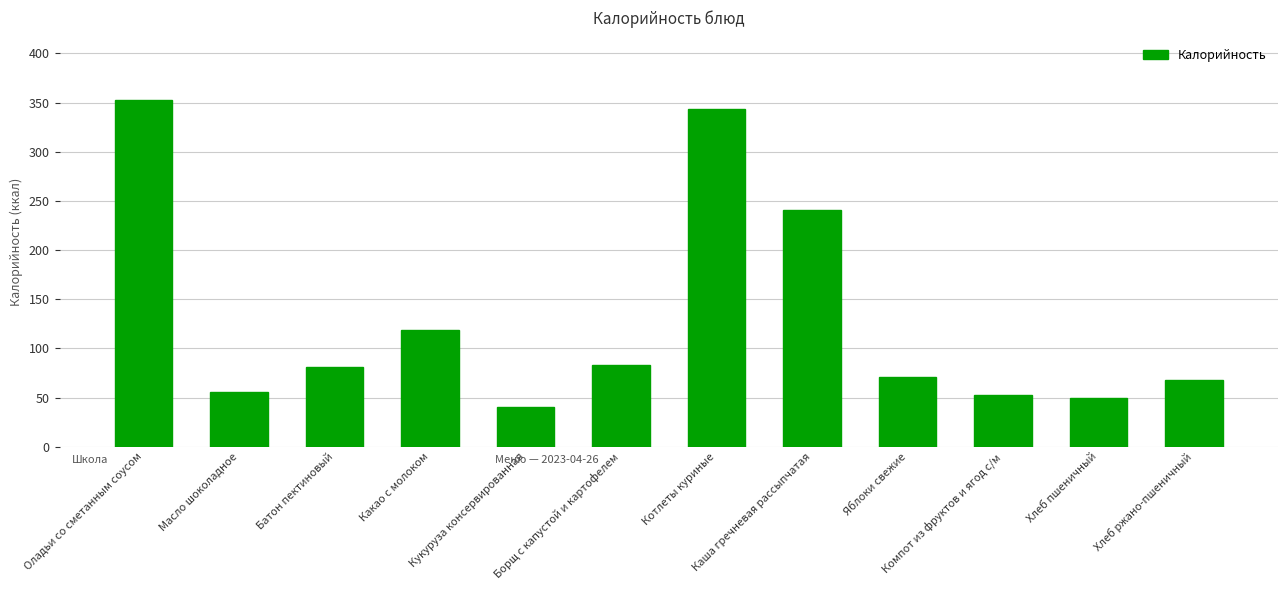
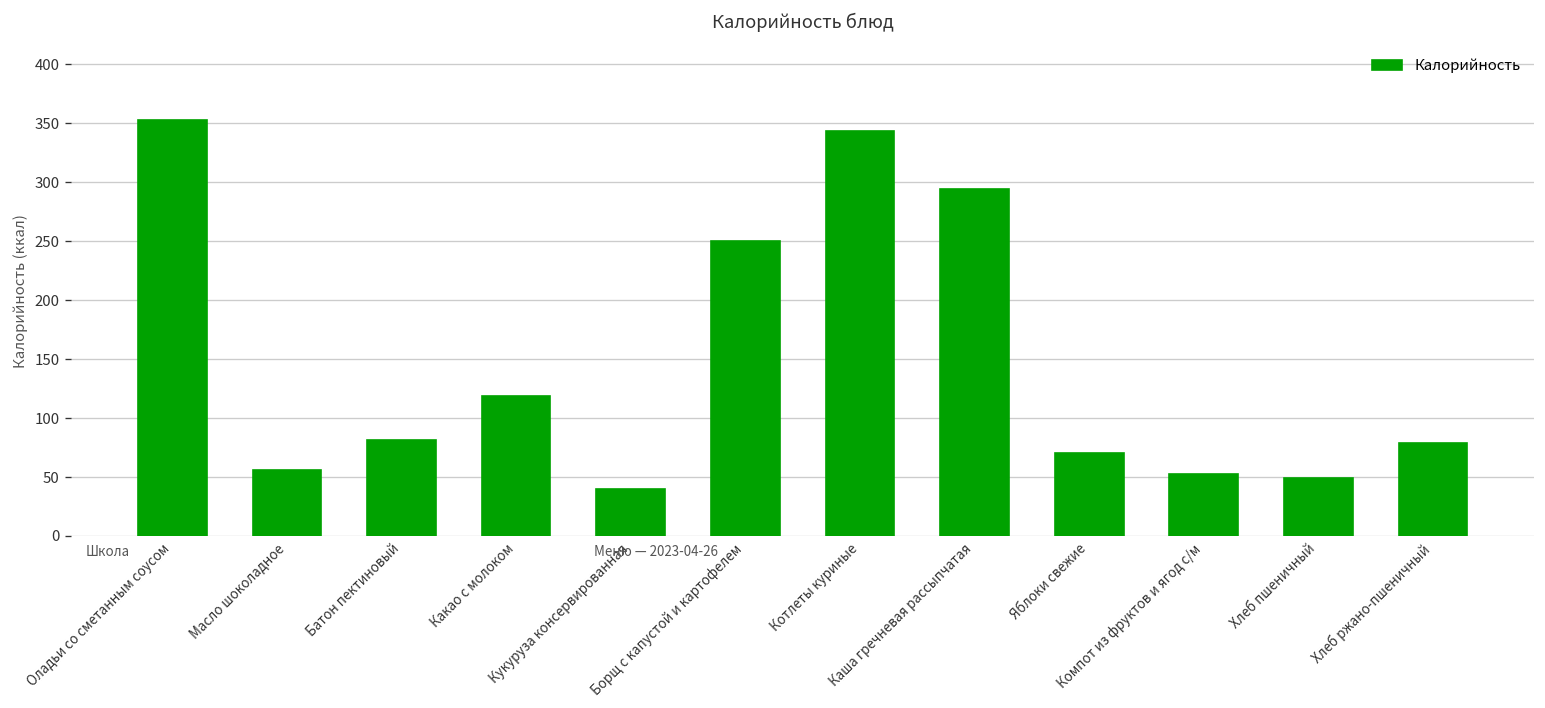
  {
    "Оладьи со сметанным соусом": 350,
    "Масло шоколадное": 60,
    "Батон пектиновый": 80,
    "Какао с молоком": 120,
    "Кукуруза консервированная": 40,
-   "Борщ с капустой и картофелем": 80,
+   "Борщ с капустой и картофелем": 250,
    "Котлеты куриные": 340,
-   "Каша гречневая рассыпчатая": 240,
+   "Каша гречневая рассыпчатая": 290,
    "Яблоки свежие": 70,
    "Компот из фруктов и ягод с/м": 50,
    "Хлеб пшеничный": 50,
-   "Хлеб ржано-пшеничный": 70
+   "Хлеб ржано-пшеничный": 80
  }
